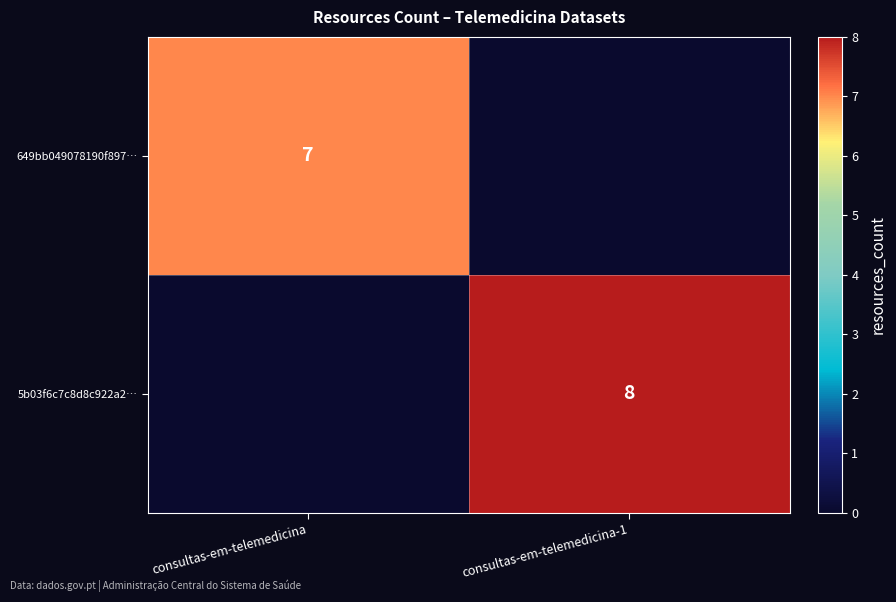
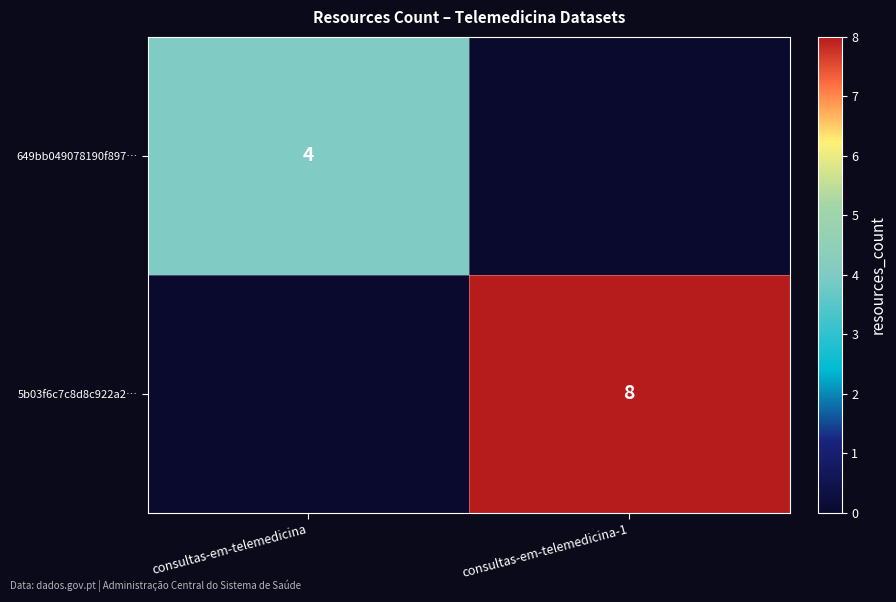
  {
    "649bb049078190f897…": {
-     "consultas-em-telemedicina": 7
+     "consultas-em-telemedicina": 4
    },
    "5b03f6c7c8d8c922a2…": {
      "consultas-em-telemedicina-1": 8
    }
  }
